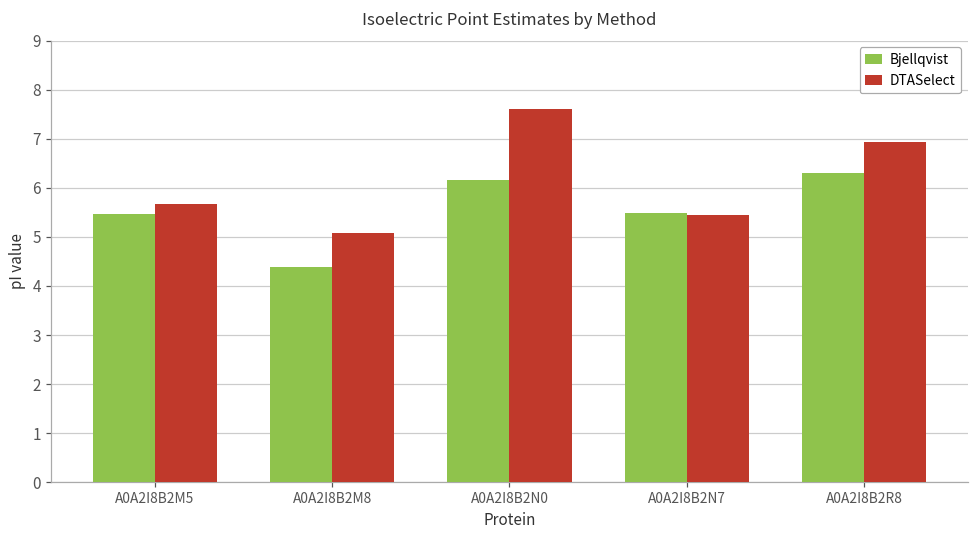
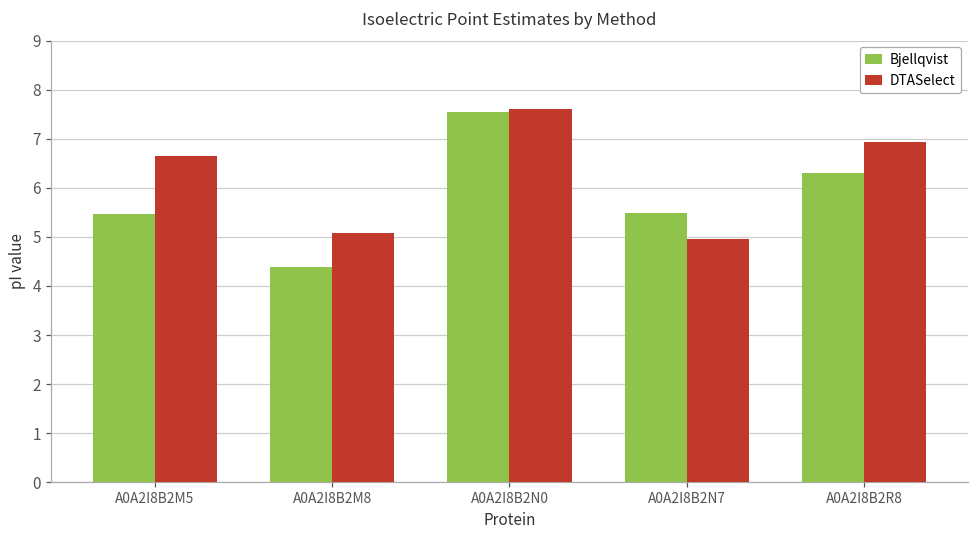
  {
    "Bjellqvist": {
      "A0A2I8B2M5": 5.5,
      "A0A2I8B2M8": 4.4,
-     "A0A2I8B2N0": 6.2,
+     "A0A2I8B2N0": 7.5,
      "A0A2I8B2N7": 5.5,
      "A0A2I8B2R8": 6.3
    },
    "DTASelect": {
-     "A0A2I8B2M5": 5.7,
+     "A0A2I8B2M5": 6.6,
      "A0A2I8B2M8": 5.1,
      "A0A2I8B2N0": 7.6,
-     "A0A2I8B2N7": 5.4,
+     "A0A2I8B2N7": 5.0,
      "A0A2I8B2R8": 6.9
    }
  }
